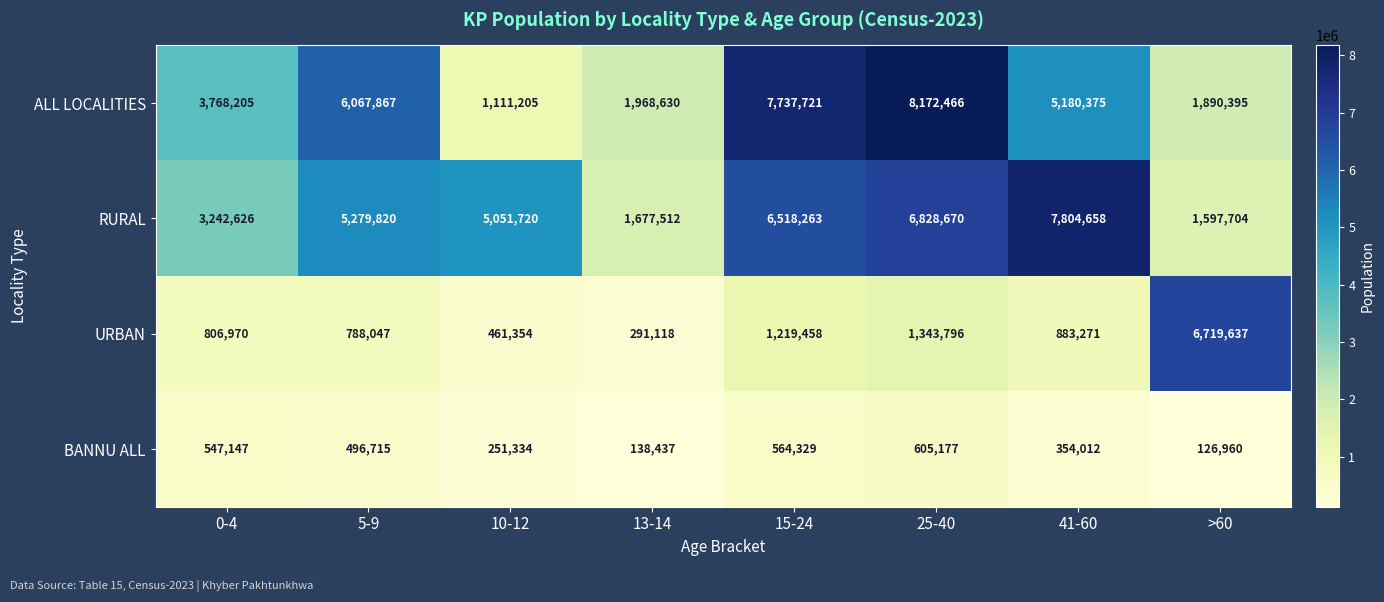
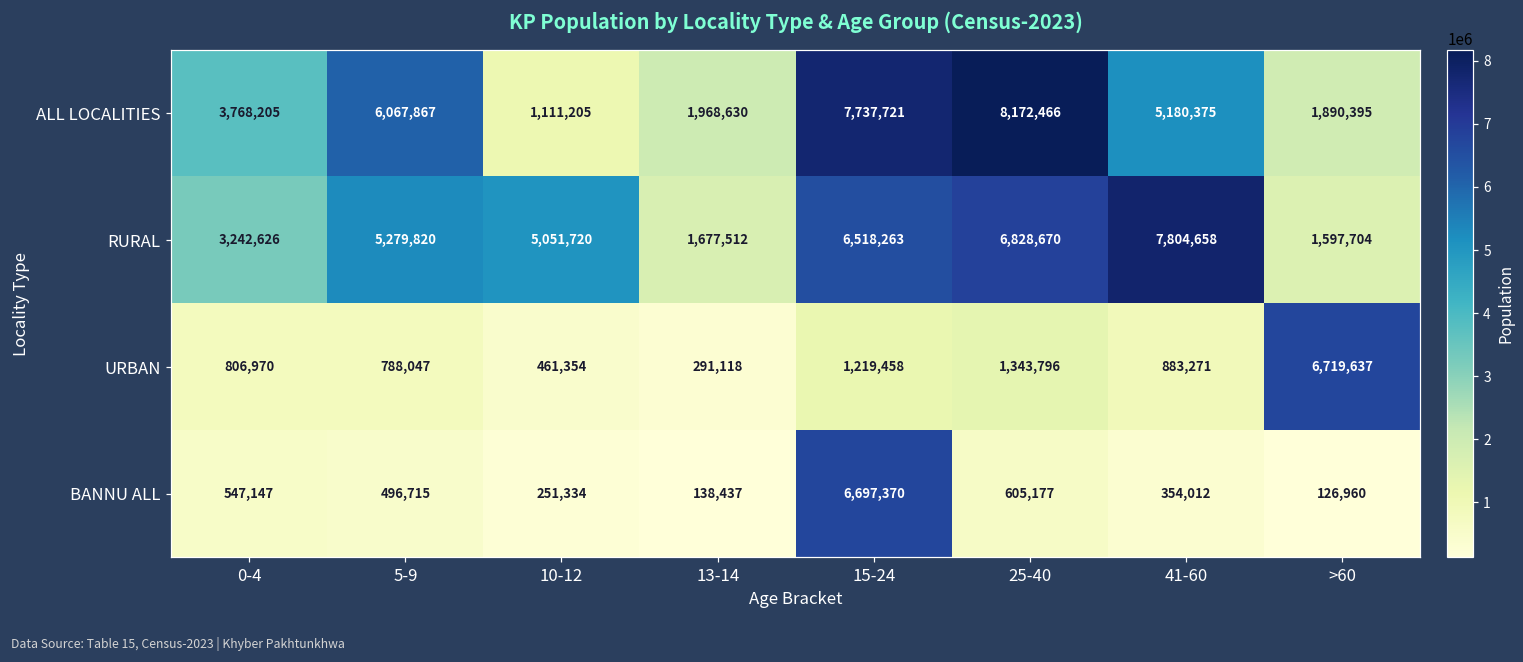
  {
    "ALL LOCALITIES": {
      "0-4": "3,768,205",
      "5-9": "6,067,867",
      "10-12": "1,111,205",
      "13-14": "1,968,630",
      "15-24": "7,737,721",
      "25-40": "8,172,466",
      "41-60": "5,180,375",
      ">60": "1,890,395"
    },
    "RURAL": {
      "0-4": "3,242,626",
      "5-9": "5,279,820",
      "10-12": "5,051,720",
      "13-14": "1,677,512",
      "15-24": "6,518,263",
      "25-40": "6,828,670",
      "41-60": "7,804,658",
      ">60": "1,597,704"
    },
    "URBAN": {
      "0-4": "806,970",
      "5-9": "788,047",
      "10-12": "461,354",
      "13-14": "291,118",
      "15-24": "1,219,458",
      "25-40": "1,343,796",
      "41-60": "883,271",
      ">60": "6,719,637"
    },
    "BANNU ALL": {
      "0-4": "547,147",
      "5-9": "496,715",
      "10-12": "251,334",
      "13-14": "138,437",
-     "15-24": "564,329",
+     "15-24": "6,697,370",
      "25-40": "605,177",
      "41-60": "354,012",
      ">60": "126,960"
    }
  }
